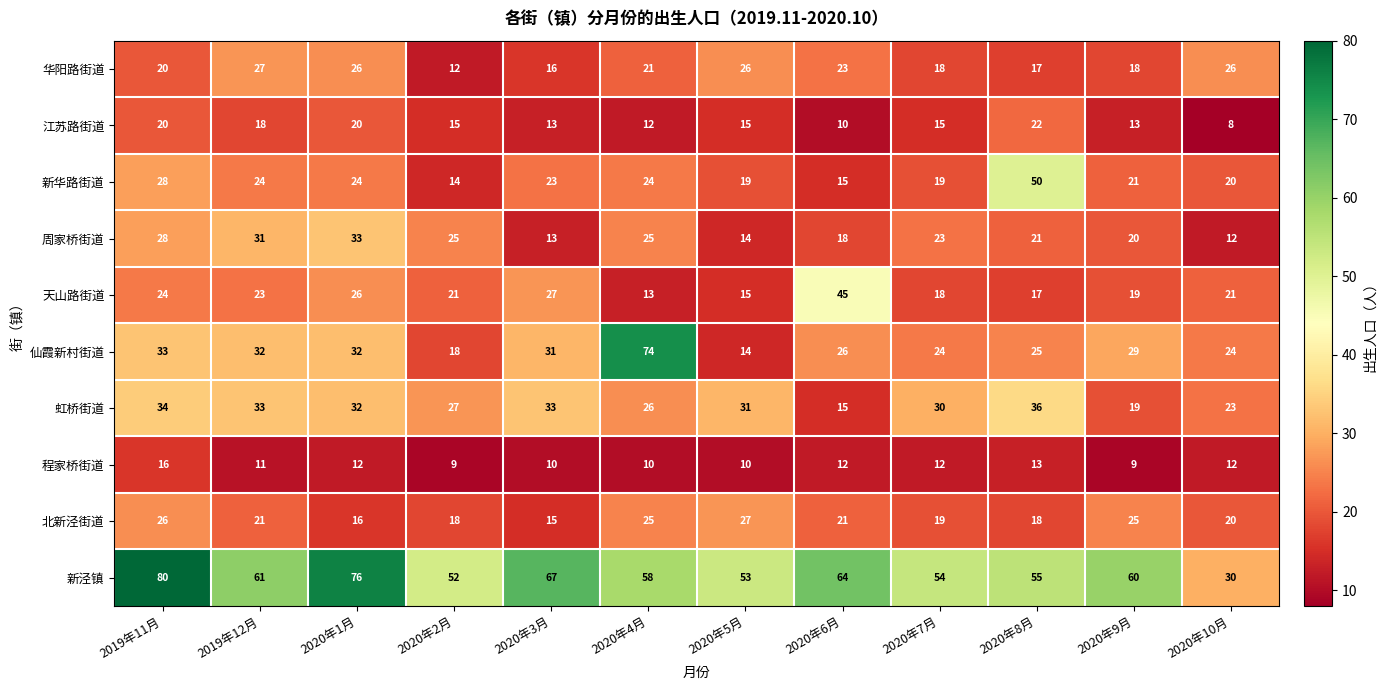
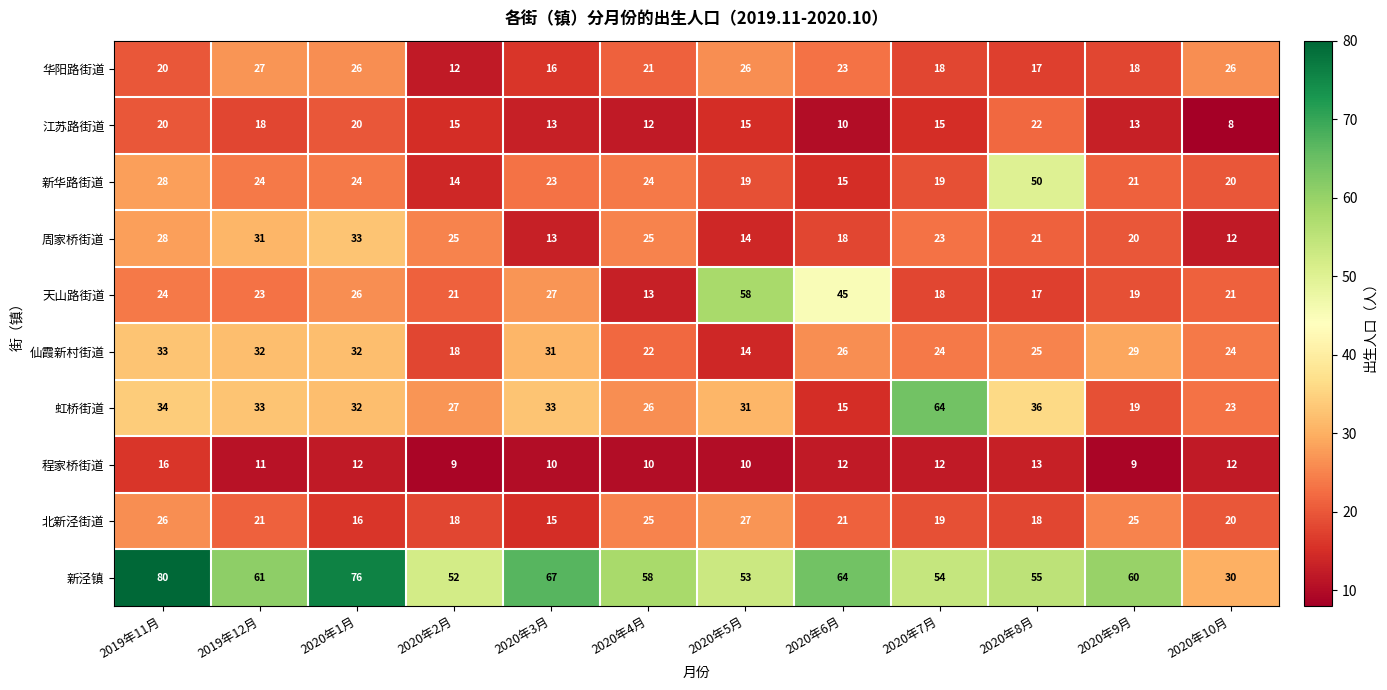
  {
    "华阳路街道": {
      "2019年11月": 20,
      "2019年12月": 27,
      "2020年1月": 26,
      "2020年2月": 12,
      "2020年3月": 16,
      "2020年4月": 21,
      "2020年5月": 26,
      "2020年6月": 23,
      "2020年7月": 18,
      "2020年8月": 17,
      "2020年9月": 18,
      "2020年10月": 26
    },
    "江苏路街道": {
      "2019年11月": 20,
      "2019年12月": 18,
      "2020年1月": 20,
      "2020年2月": 15,
      "2020年3月": 13,
      "2020年4月": 12,
      "2020年5月": 15,
      "2020年6月": 10,
      "2020年7月": 15,
      "2020年8月": 22,
      "2020年9月": 13,
      "2020年10月": 8
    },
    "新华路街道": {
      "2019年11月": 28,
      "2019年12月": 24,
      "2020年1月": 24,
      "2020年2月": 14,
      "2020年3月": 23,
      "2020年4月": 24,
      "2020年5月": 19,
      "2020年6月": 15,
      "2020年7月": 19,
      "2020年8月": 50,
      "2020年9月": 21,
      "2020年10月": 20
    },
    "周家桥街道": {
      "2019年11月": 28,
      "2019年12月": 31,
      "2020年1月": 33,
      "2020年2月": 25,
      "2020年3月": 13,
      "2020年4月": 25,
      "2020年5月": 14,
      "2020年6月": 18,
      "2020年7月": 23,
      "2020年8月": 21,
      "2020年9月": 20,
      "2020年10月": 12
    },
    "天山路街道": {
      "2019年11月": 24,
      "2019年12月": 23,
      "2020年1月": 26,
      "2020年2月": 21,
      "2020年3月": 27,
      "2020年4月": 13,
-     "2020年5月": 15,
+     "2020年5月": 58,
      "2020年6月": 45,
      "2020年7月": 18,
      "2020年8月": 17,
      "2020年9月": 19,
      "2020年10月": 21
    },
    "仙霞新村街道": {
      "2019年11月": 33,
      "2019年12月": 32,
      "2020年1月": 32,
      "2020年2月": 18,
      "2020年3月": 31,
-     "2020年4月": 74,
+     "2020年4月": 22,
      "2020年5月": 14,
      "2020年6月": 26,
      "2020年7月": 24,
      "2020年8月": 25,
      "2020年9月": 29,
      "2020年10月": 24
    },
    "虹桥街道": {
      "2019年11月": 34,
      "2019年12月": 33,
      "2020年1月": 32,
      "2020年2月": 27,
      "2020年3月": 33,
      "2020年4月": 26,
      "2020年5月": 31,
      "2020年6月": 15,
-     "2020年7月": 30,
+     "2020年7月": 64,
      "2020年8月": 36,
      "2020年9月": 19,
      "2020年10月": 23
    },
    "程家桥街道": {
      "2019年11月": 16,
      "2019年12月": 11,
      "2020年1月": 12,
      "2020年2月": 9,
      "2020年3月": 10,
      "2020年4月": 10,
      "2020年5月": 10,
      "2020年6月": 12,
      "2020年7月": 12,
      "2020年8月": 13,
      "2020年9月": 9,
      "2020年10月": 12
    },
    "北新泾街道": {
      "2019年11月": 26,
      "2019年12月": 21,
      "2020年1月": 16,
      "2020年2月": 18,
      "2020年3月": 15,
      "2020年4月": 25,
      "2020年5月": 27,
      "2020年6月": 21,
      "2020年7月": 19,
      "2020年8月": 18,
      "2020年9月": 25,
      "2020年10月": 20
    },
    "新泾镇": {
      "2019年11月": 80,
      "2019年12月": 61,
      "2020年1月": 76,
      "2020年2月": 52,
      "2020年3月": 67,
      "2020年4月": 58,
      "2020年5月": 53,
      "2020年6月": 64,
      "2020年7月": 54,
      "2020年8月": 55,
      "2020年9月": 60,
      "2020年10月": 30
    }
  }
